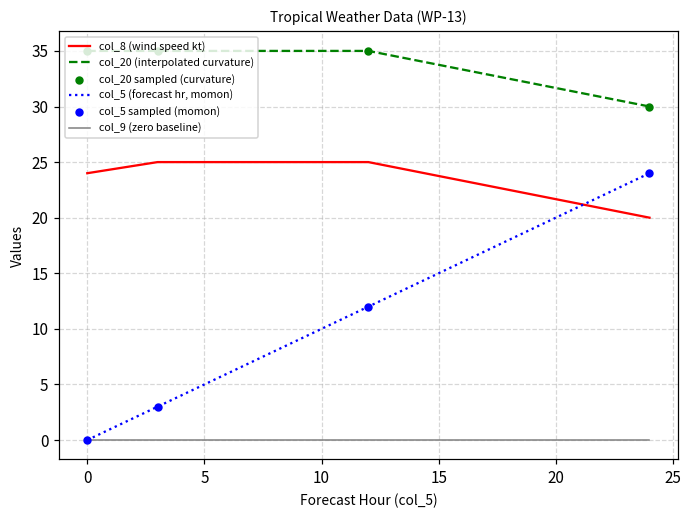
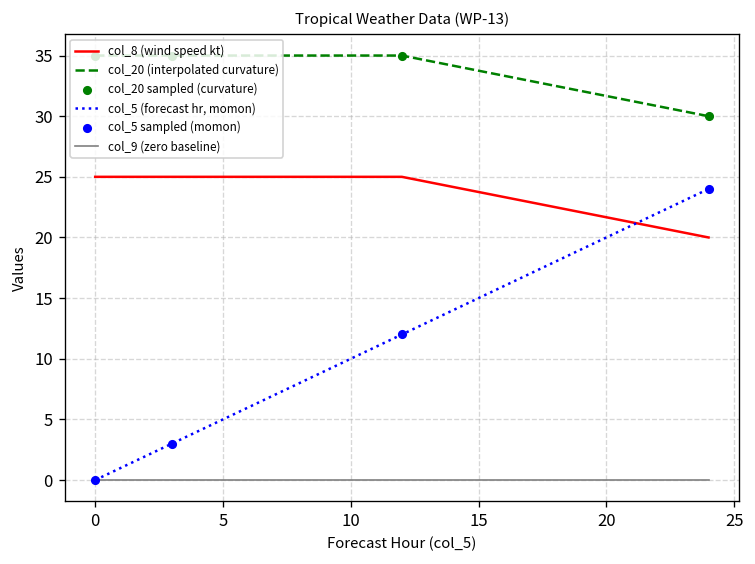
  {
    "col_8 (wind speed kt)": {
-     "0": 24
+     "0": 25
    }
  }
